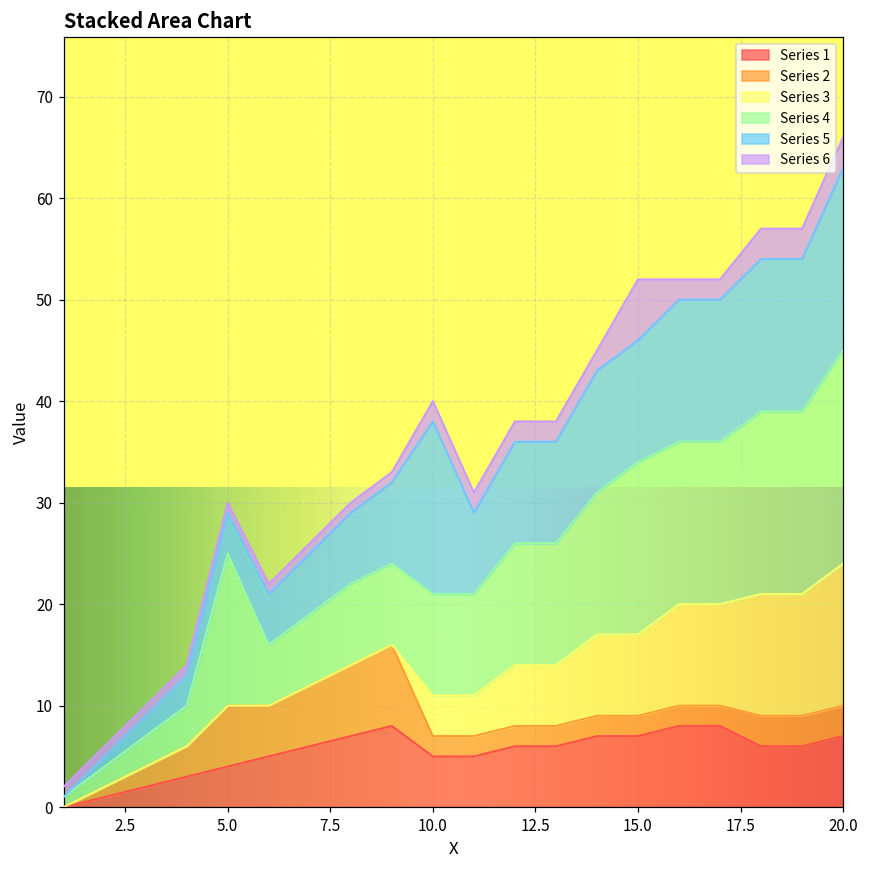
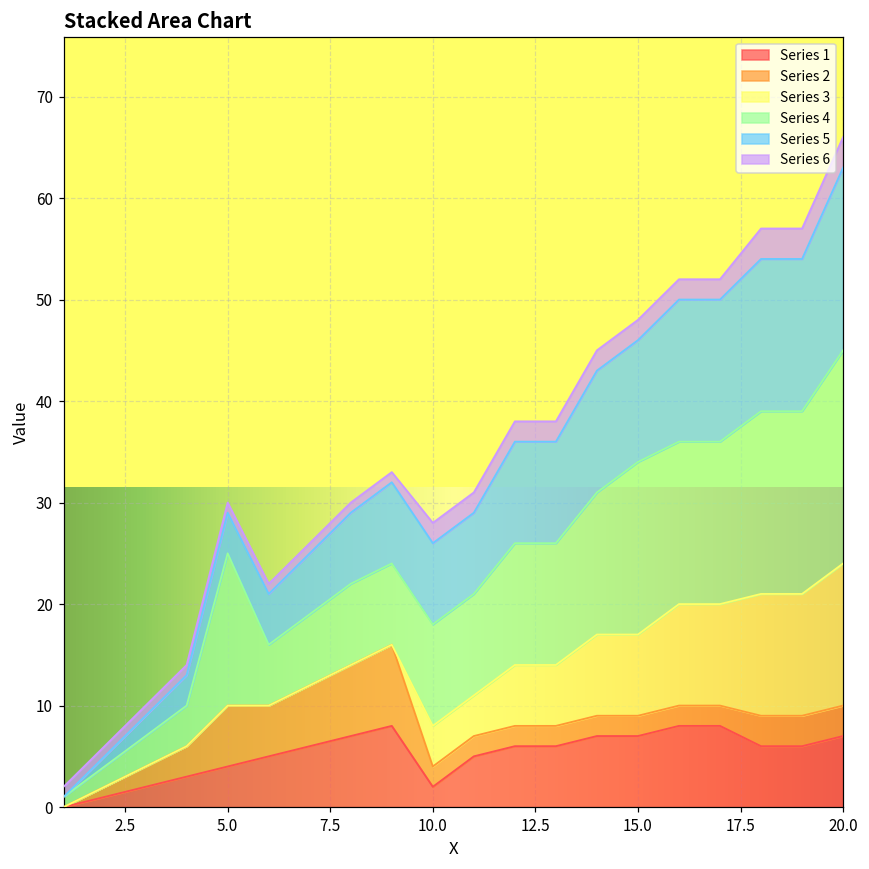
  {
    "Series 1": {
      "5.0": 4,
-     "10.0": 5,
+     "10.0": 2,
      "15.0": 7,
      "20.0": 7
    },
    "Series 2": {
      "15.0": 9,
      "20.0": 10
    },
    "Series 3": {
      "10.0": 4,
      "15.0": 8,
      "20.0": 14
    },
    "Series 4": {
      "5.0": 15,
      "10.0": 10,
      "15.0": 17,
      "20.0": 21
    },
    "Series 5": {
      "5.0": 4,
-     "10.0": 17,
+     "10.0": 8,
      "15.0": 12,
      "20.0": 18
    },
    "Series 6": {
      "5.0": 1,
      "10.0": 2,
-     "15.0": 6,
+     "15.0": 2,
      "20.0": 3
    }
  }
